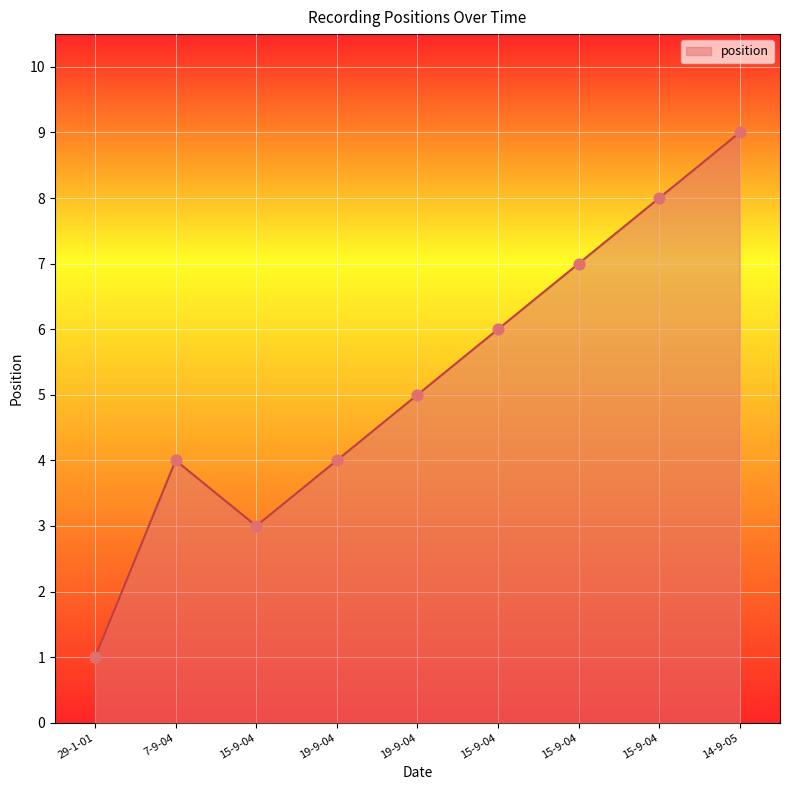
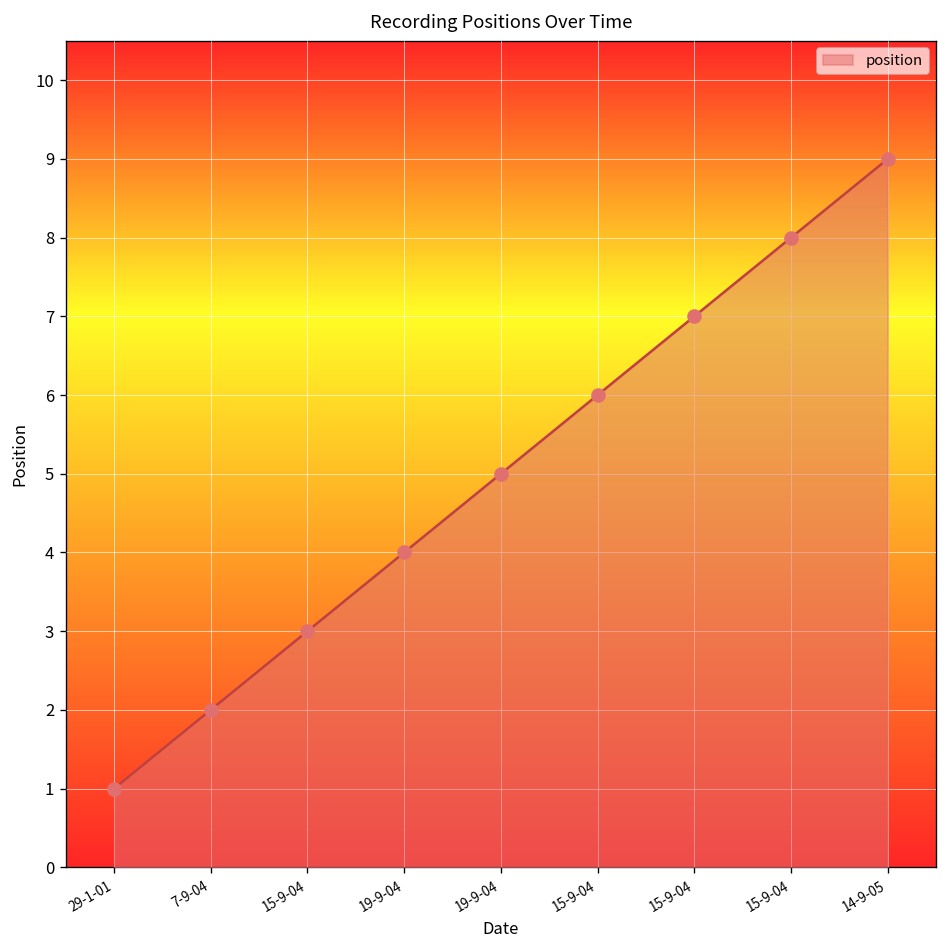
  {
    "29-1-01": 1,
-   "7-9-04": 4,
+   "7-9-04": 2,
    "14-9-05": 9
  }
